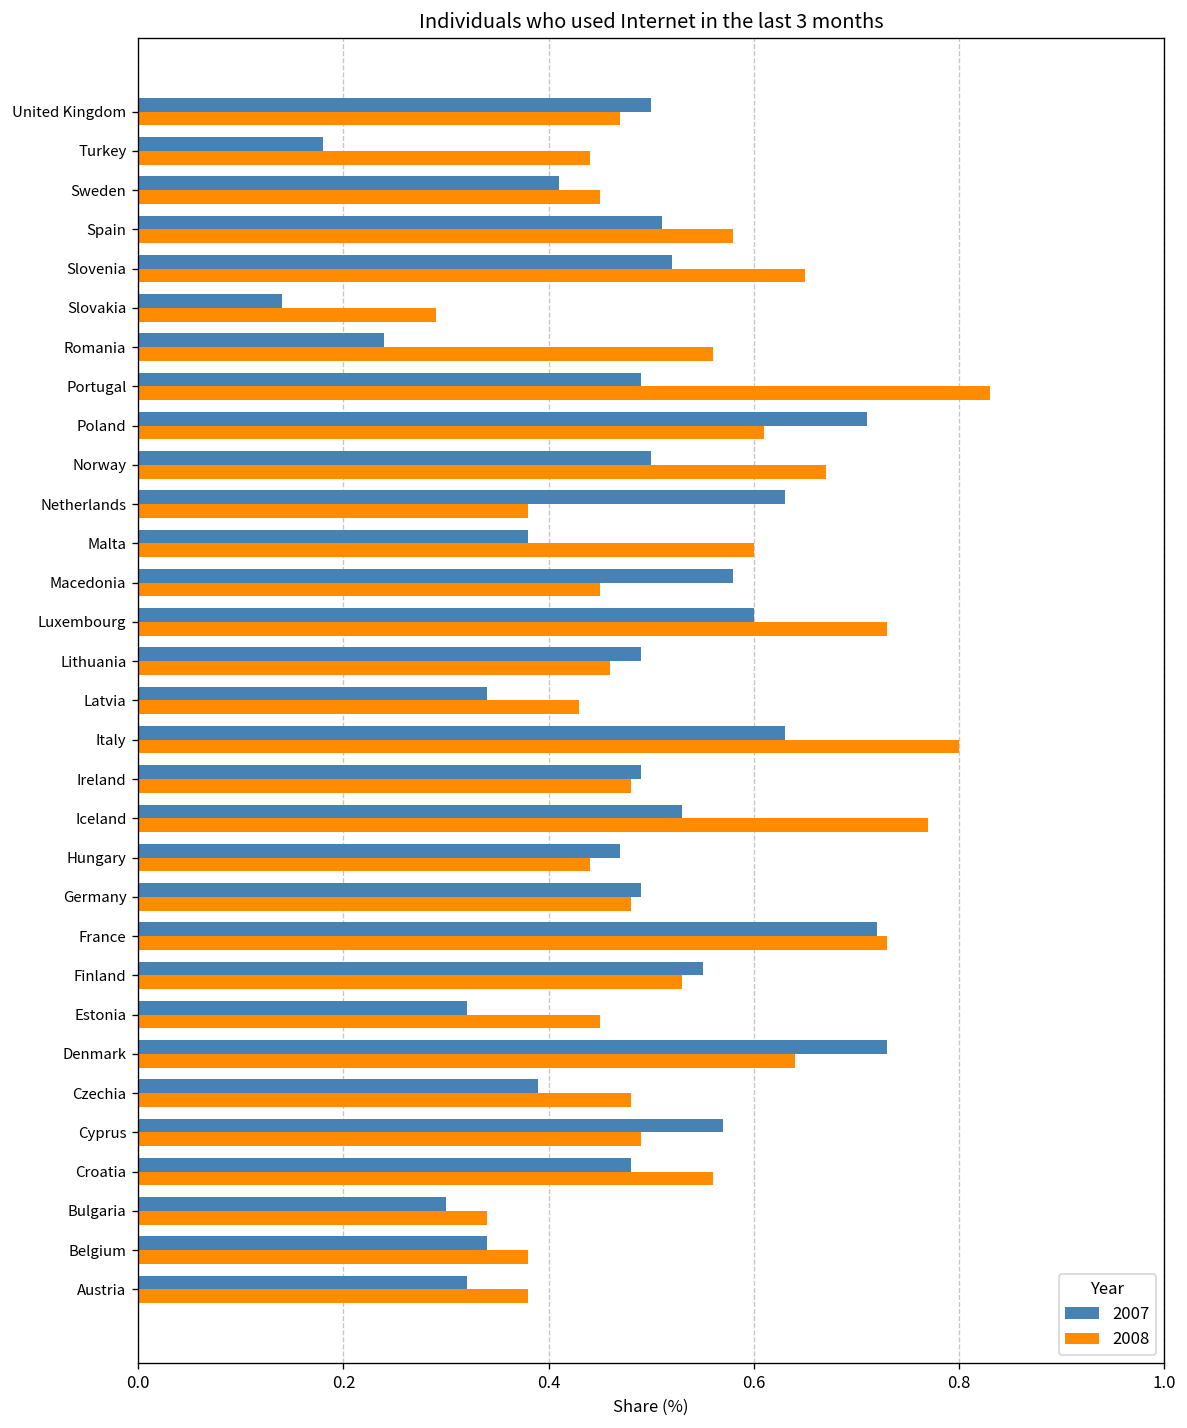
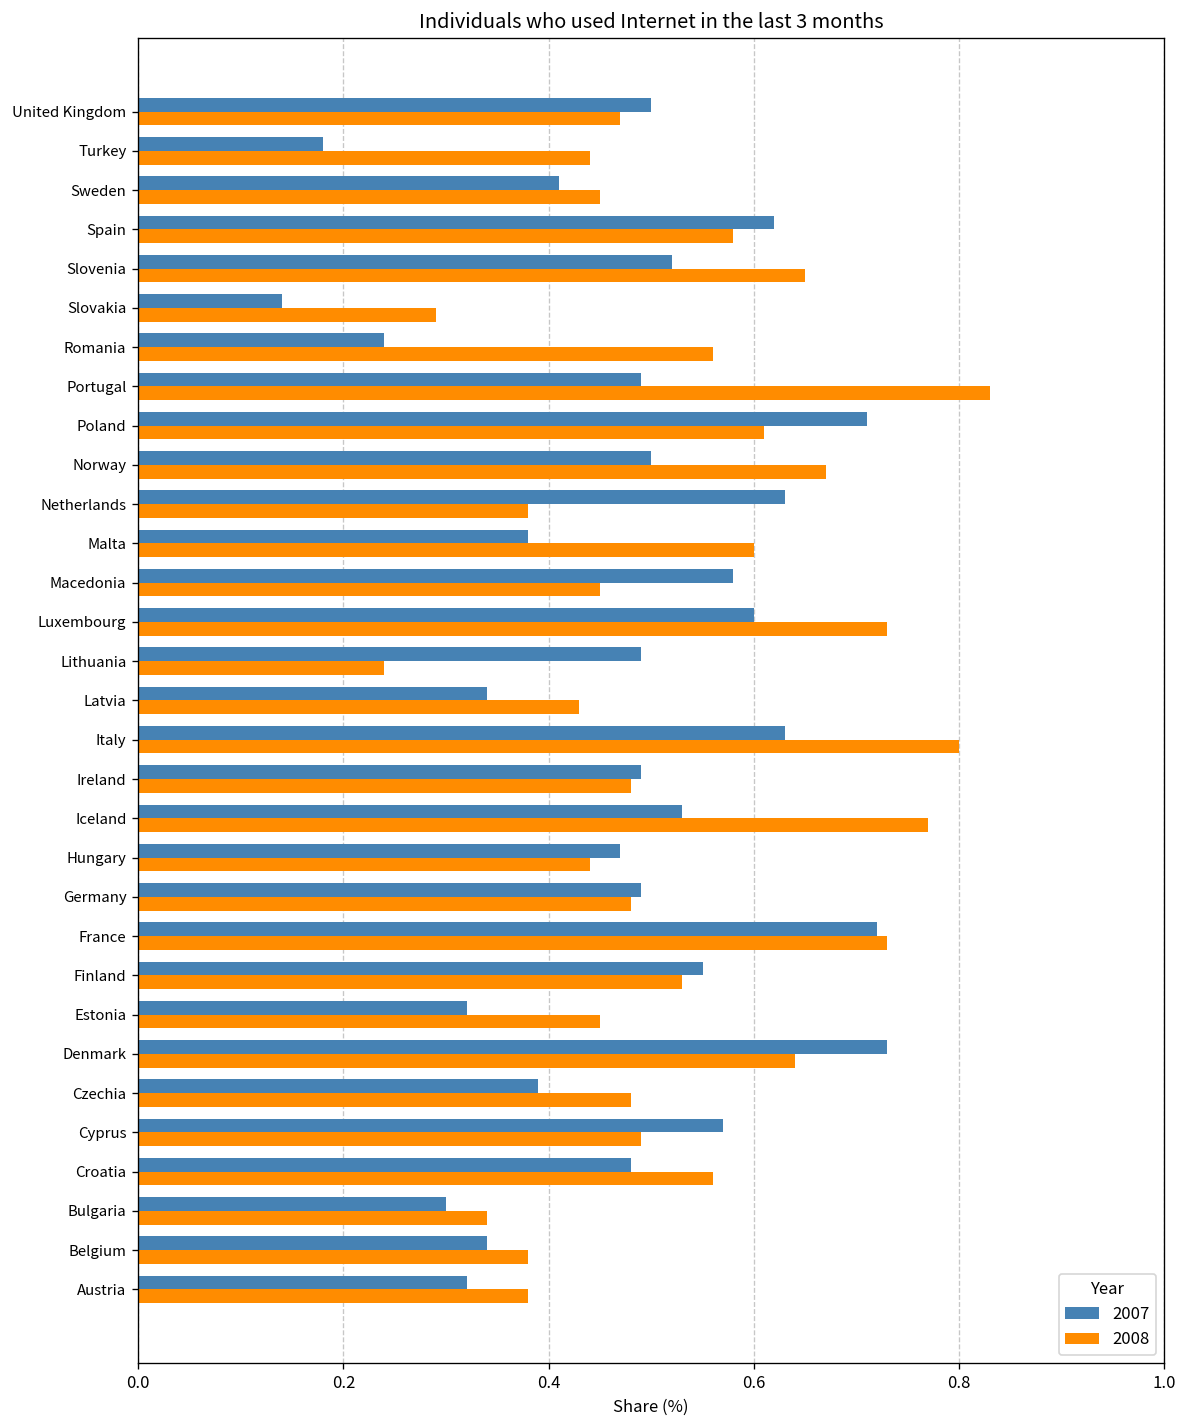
  {
    "2007": {
      "United Kingdom": 0.50,
      "Turkey": 0.18,
      "Sweden": 0.41,
-     "Spain": 0.51,
+     "Spain": 0.62,
      "Slovenia": 0.52,
      "Slovakia": 0.14,
      "Romania": 0.24,
      "Portugal": 0.49,
      "Poland": 0.71,
      "Norway": 0.50,
      "Netherlands": 0.63,
      "Malta": 0.38,
      "Macedonia": 0.58,
      "Luxembourg": 0.60,
      "Lithuania": 0.49,
      "Latvia": 0.34,
      "Italy": 0.63,
      "Ireland": 0.49,
      "Iceland": 0.53,
      "Hungary": 0.47,
      "Germany": 0.49,
      "France": 0.72,
      "Finland": 0.55,
      "Estonia": 0.32,
      "Denmark": 0.73,
      "Czechia": 0.39,
      "Cyprus": 0.57,
      "Croatia": 0.48,
      "Bulgaria": 0.30,
      "Belgium": 0.34,
      "Austria": 0.32
    },
    "2008": {
      "United Kingdom": 0.47,
      "Turkey": 0.44,
      "Sweden": 0.45,
      "Spain": 0.58,
      "Slovenia": 0.65,
      "Slovakia": 0.29,
      "Romania": 0.56,
      "Portugal": 0.83,
      "Poland": 0.61,
      "Norway": 0.67,
      "Netherlands": 0.38,
      "Malta": 0.60,
      "Macedonia": 0.45,
      "Luxembourg": 0.73,
-     "Lithuania": 0.46,
+     "Lithuania": 0.24,
      "Latvia": 0.43,
      "Italy": 0.80,
      "Ireland": 0.48,
      "Iceland": 0.77,
      "Hungary": 0.44,
      "Germany": 0.48,
      "France": 0.73,
      "Finland": 0.53,
      "Estonia": 0.45,
      "Denmark": 0.64,
      "Czechia": 0.48,
      "Cyprus": 0.49,
      "Croatia": 0.56,
      "Bulgaria": 0.34,
      "Belgium": 0.38,
      "Austria": 0.38
    }
  }
